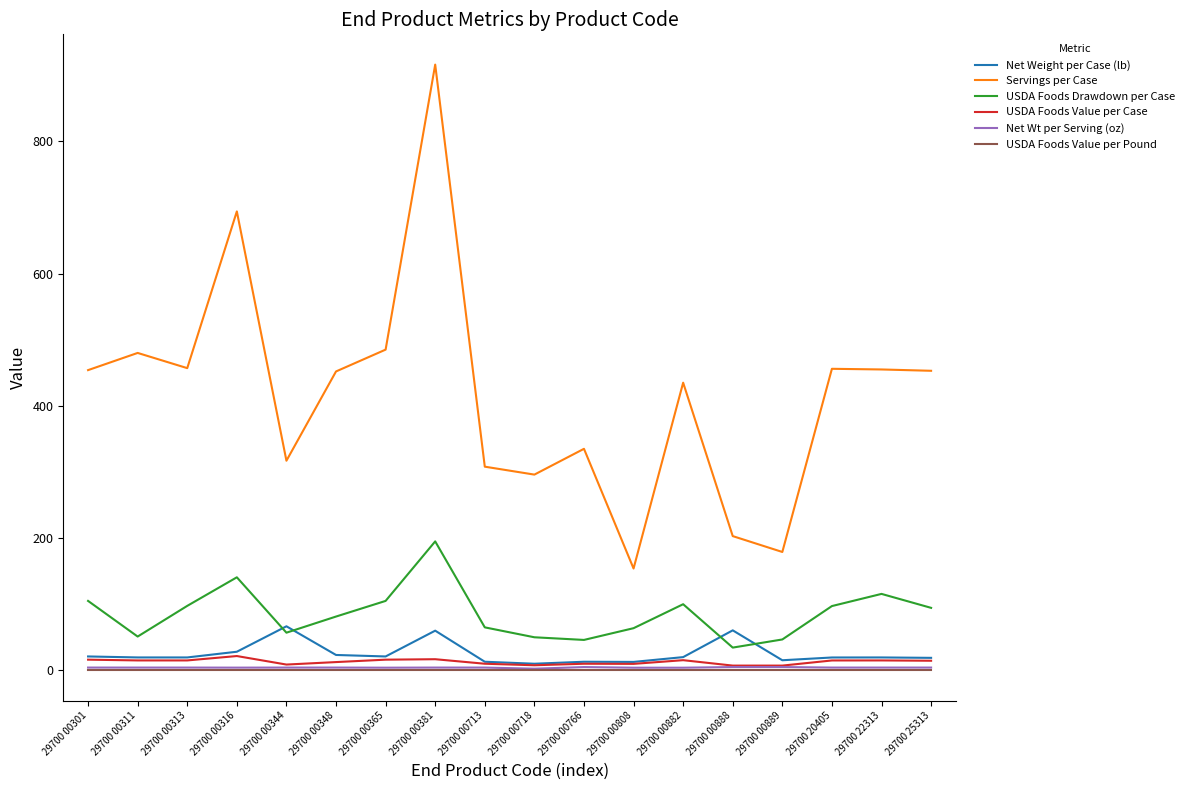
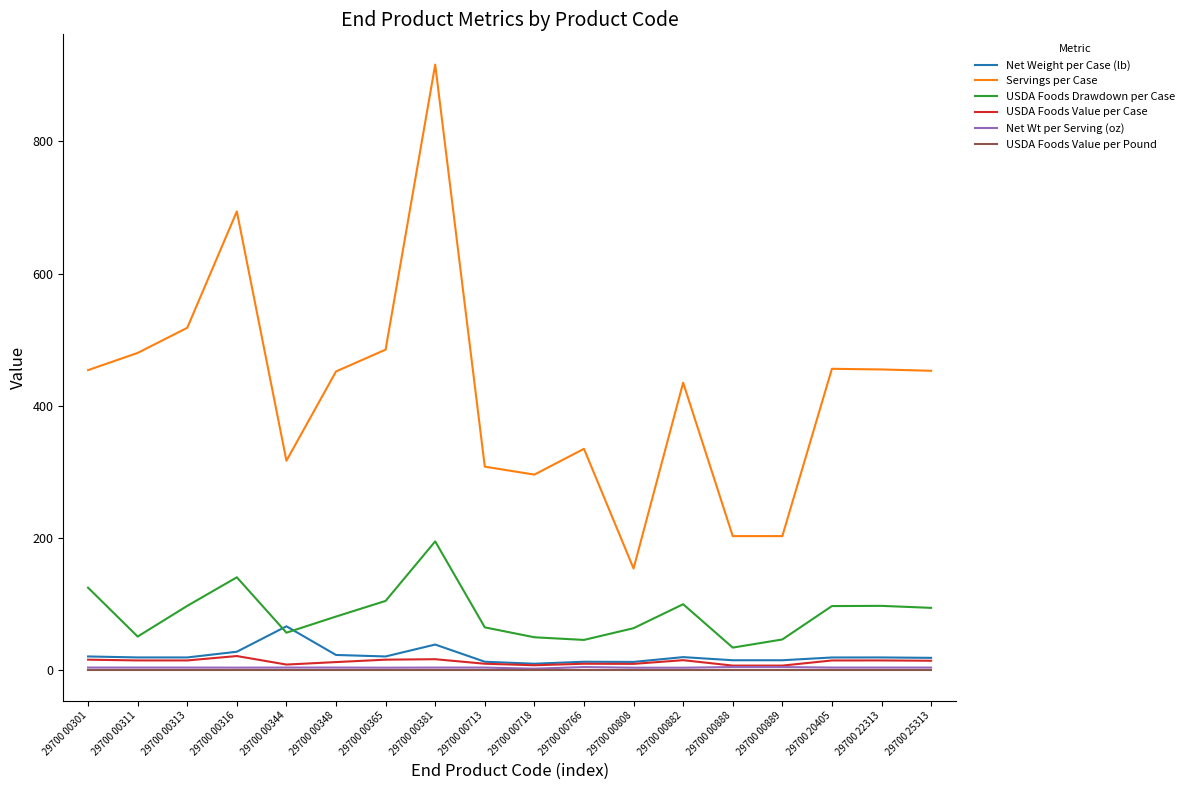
  {
    "Net Weight per Case (lb)": {
      "29700 00301": 20,
      "29700 00311": 20,
      "29700 00313": 20,
      "29700 00316": 30,
      "29700 00344": 70,
      "29700 00348": 20,
      "29700 00365": 20,
-     "29700 00381": 60,
+     "29700 00381": 40,
      "29700 00882": 20,
-     "29700 00888": 60,
+     "29700 00888": 20,
      "29700 00889": 20,
      "29700 20405": 20,
      "29700 22313": 20,
      "29700 25313": 20
    },
    "Servings per Case": {
      "29700 00301": 450,
      "29700 00311": 480,
-     "29700 00313": 460,
+     "29700 00313": 520,
      "29700 00316": 690,
      "29700 00344": 320,
      "29700 00348": 450,
      "29700 00365": 490,
      "29700 00381": 920,
      "29700 00713": 310,
      "29700 00718": 300,
      "29700 00766": 340,
      "29700 00808": 150,
      "29700 00882": 440,
      "29700 00888": 200,
-     "29700 00889": 180,
+     "29700 00889": 200,
      "29700 20405": 460,
      "29700 22313": 460,
      "29700 25313": 450
    },
    "USDA Foods Drawdown per Case": {
-     "29700 00301": 110,
+     "29700 00301": 130,
      "29700 00311": 50,
      "29700 00313": 100,
      "29700 00316": 140,
      "29700 00344": 60,
      "29700 00348": 80,
      "29700 00365": 110,
      "29700 00381": 200,
      "29700 00713": 70,
      "29700 00718": 50,
      "29700 00766": 50,
      "29700 00808": 60,
      "29700 00882": 100,
      "29700 00888": 30,
      "29700 00889": 50,
      "29700 20405": 100,
-     "29700 22313": 120,
+     "29700 22313": 100,
      "29700 25313": 90
    },
    "USDA Foods Value per Case": {
      "29700 00301": 20,
      "29700 00311": 10,
      "29700 00313": 10,
      "29700 00316": 20,
      "29700 00344": 10,
      "29700 00348": 10,
      "29700 00365": 20,
      "29700 00381": 20,
      "29700 00882": 20,
      "29700 20405": 10,
      "29700 22313": 10,
      "29700 25313": 10
    },
    "Net Wt per Serving (oz)": {
      "29700 00301": 0,
      "29700 00311": 0,
      "29700 00313": 0,
      "29700 00316": 0,
      "29700 00344": 0,
      "29700 00348": 0,
      "29700 00381": 0,
      "29700 00713": 0,
      "29700 00766": 0,
      "29700 20405": 0,
      "29700 22313": 0,
      "29700 25313": 0
    },
    "USDA Foods Value per Pound": {
      "29700 00301": 0,
      "29700 00311": 0,
      "29700 00313": 0,
      "29700 00316": 0,
      "29700 00344": 0,
      "29700 00348": 0,
      "29700 00381": 0,
      "29700 00713": 0,
      "29700 00766": 0,
      "29700 00888": 0,
      "29700 00889": 0,
      "29700 20405": 0,
      "29700 22313": 0,
      "29700 25313": 0
    }
  }
